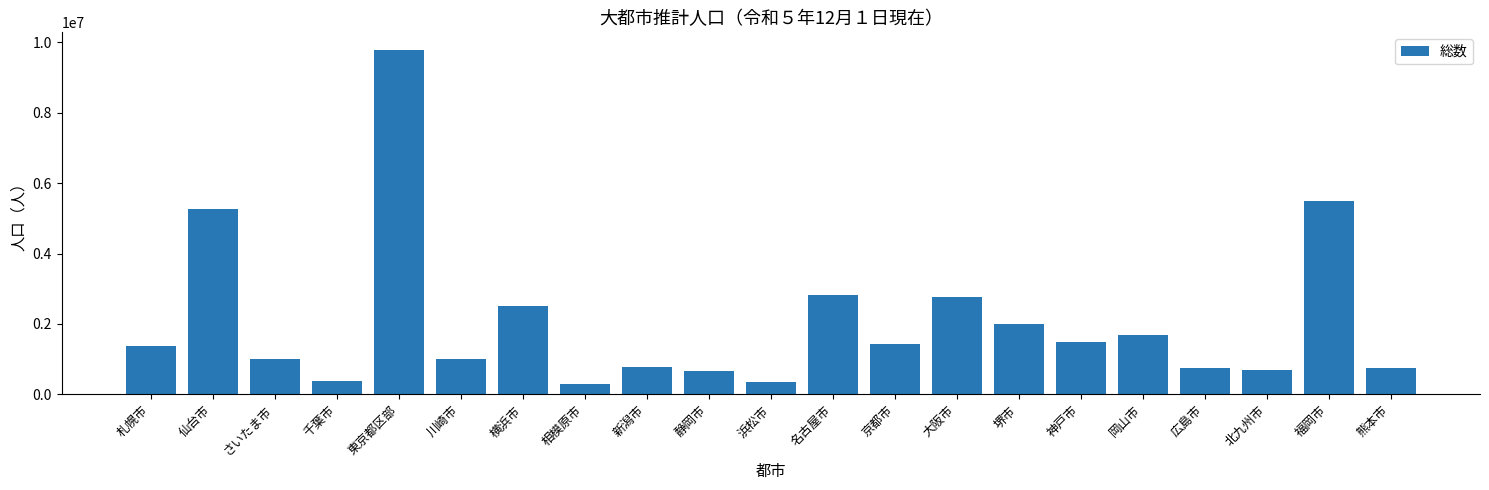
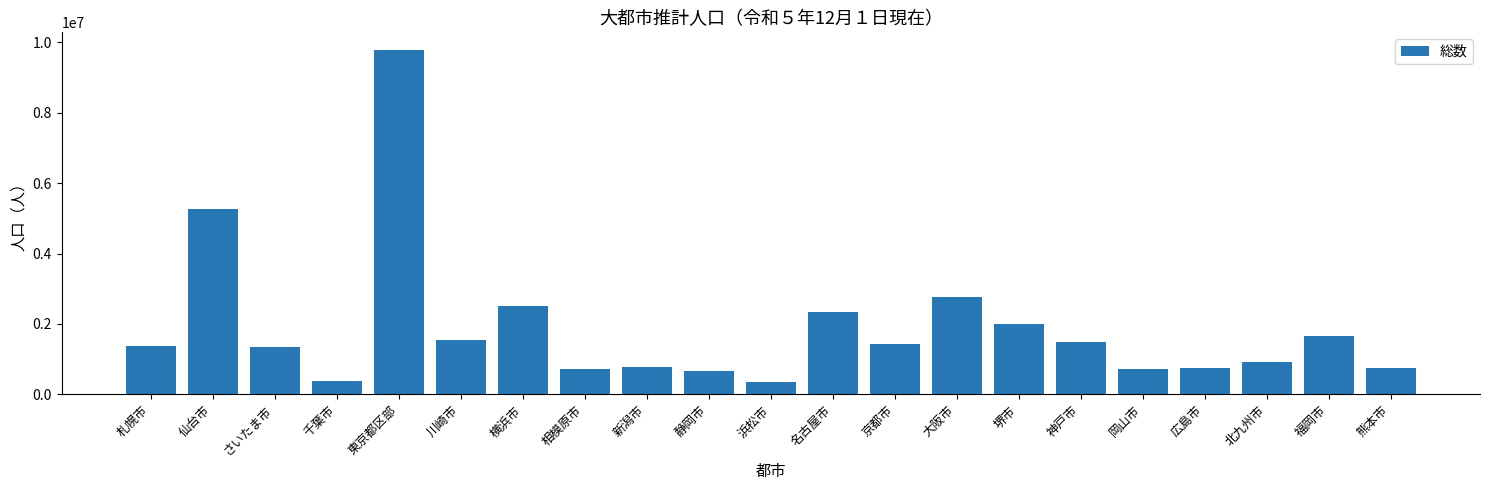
  {
    "札幌市": 1400000,
    "仙台市": 5300000,
-   "さいたま市": 1000000,
+   "さいたま市": 1300000,
    "千葉市": 400000,
    "東京都区部": 9800000,
-   "川崎市": 1000000,
+   "川崎市": 1500000,
    "横浜市": 2500000,
-   "相模原市": 300000,
+   "相模原市": 700000,
    "新潟市": 800000,
    "静岡市": 700000,
    "浜松市": 400000,
-   "名古屋市": 2800000,
+   "名古屋市": 2300000,
    "京都市": 1400000,
    "大阪市": 2800000,
    "堺市": 2000000,
    "神戸市": 1500000,
-   "岡山市": 1700000,
+   "岡山市": 700000,
    "広島市": 800000,
-   "北九州市": 700000,
-   "福岡市": 5500000,
+   "北九州市": 900000,
+   "福岡市": 1600000,
    "熊本市": 700000
  }
